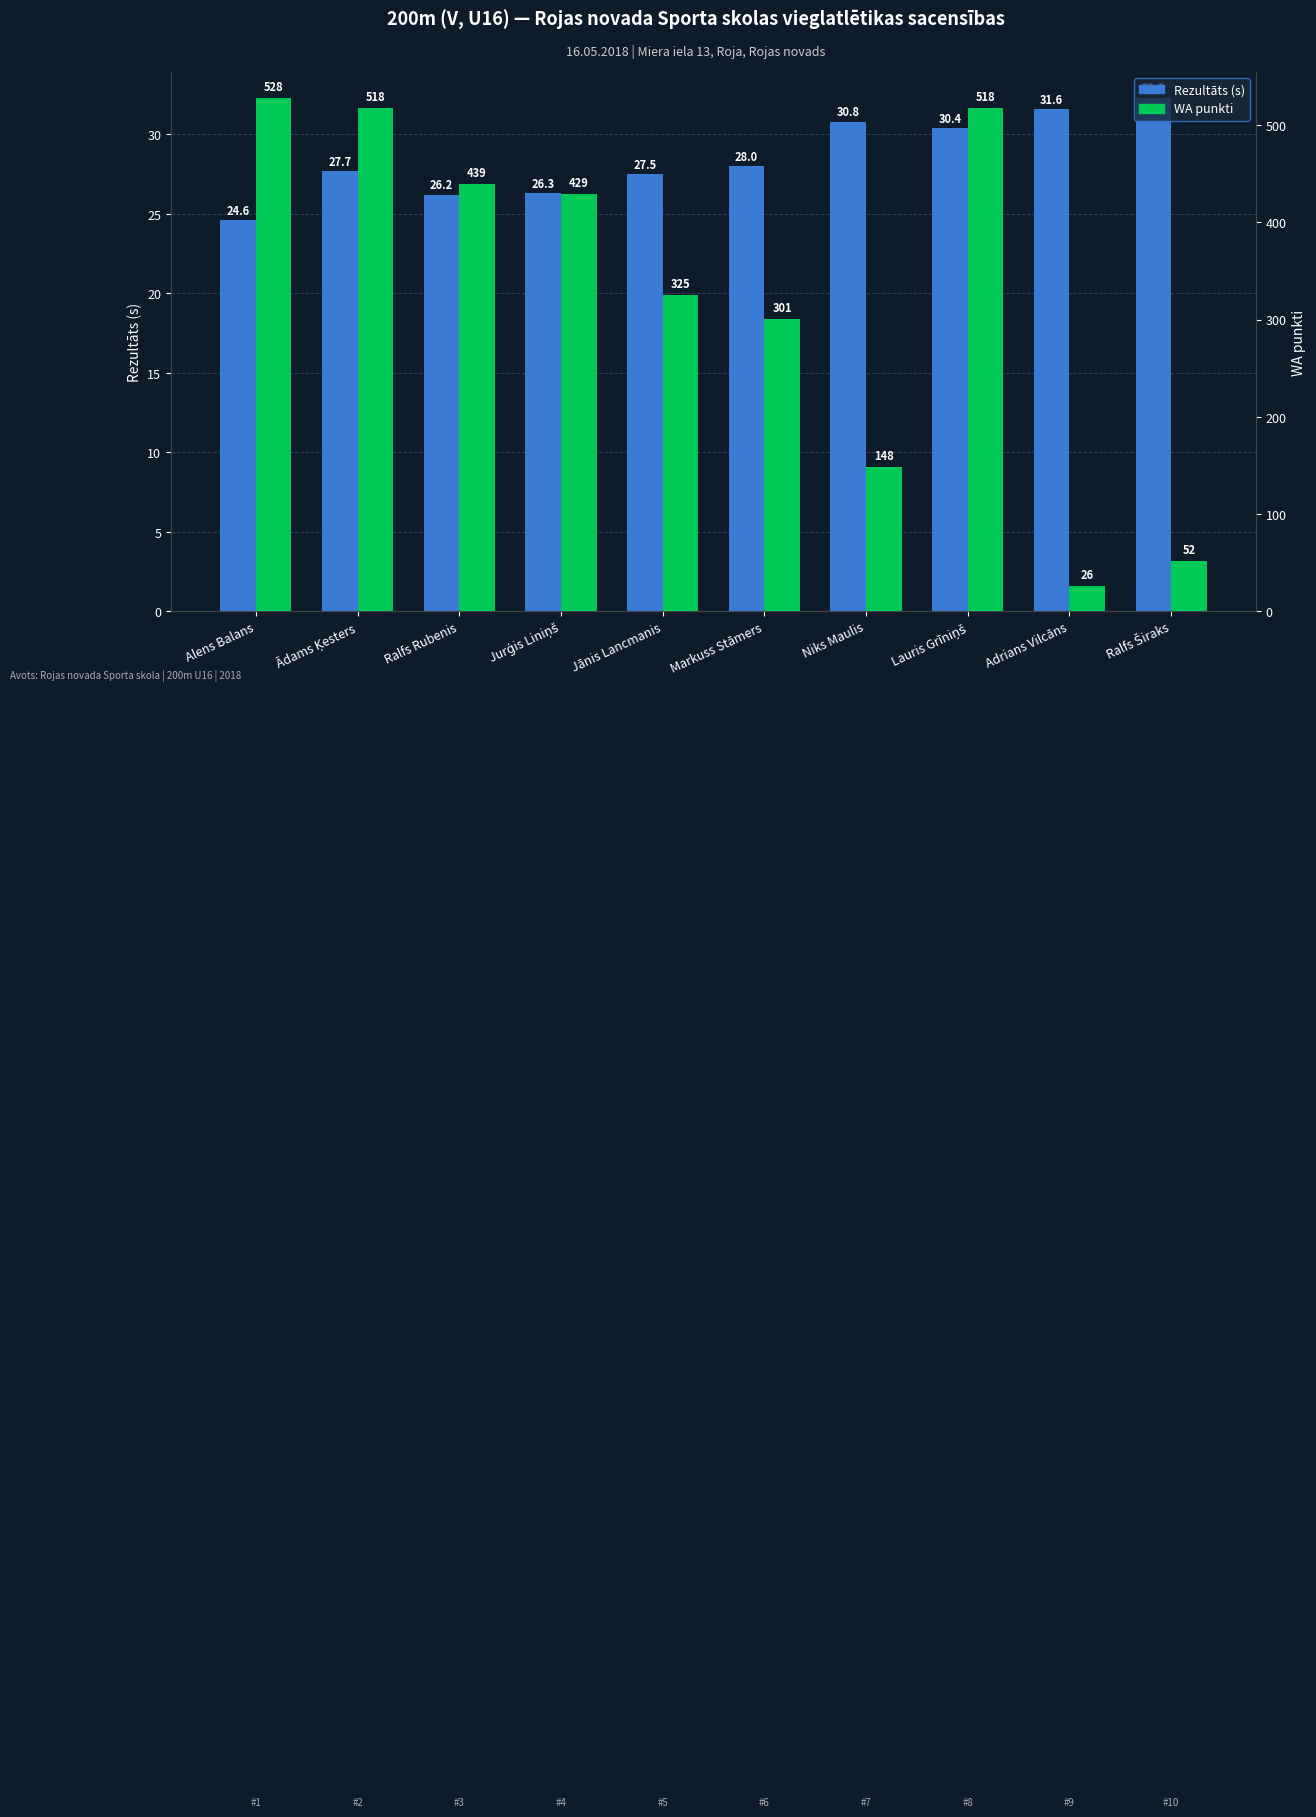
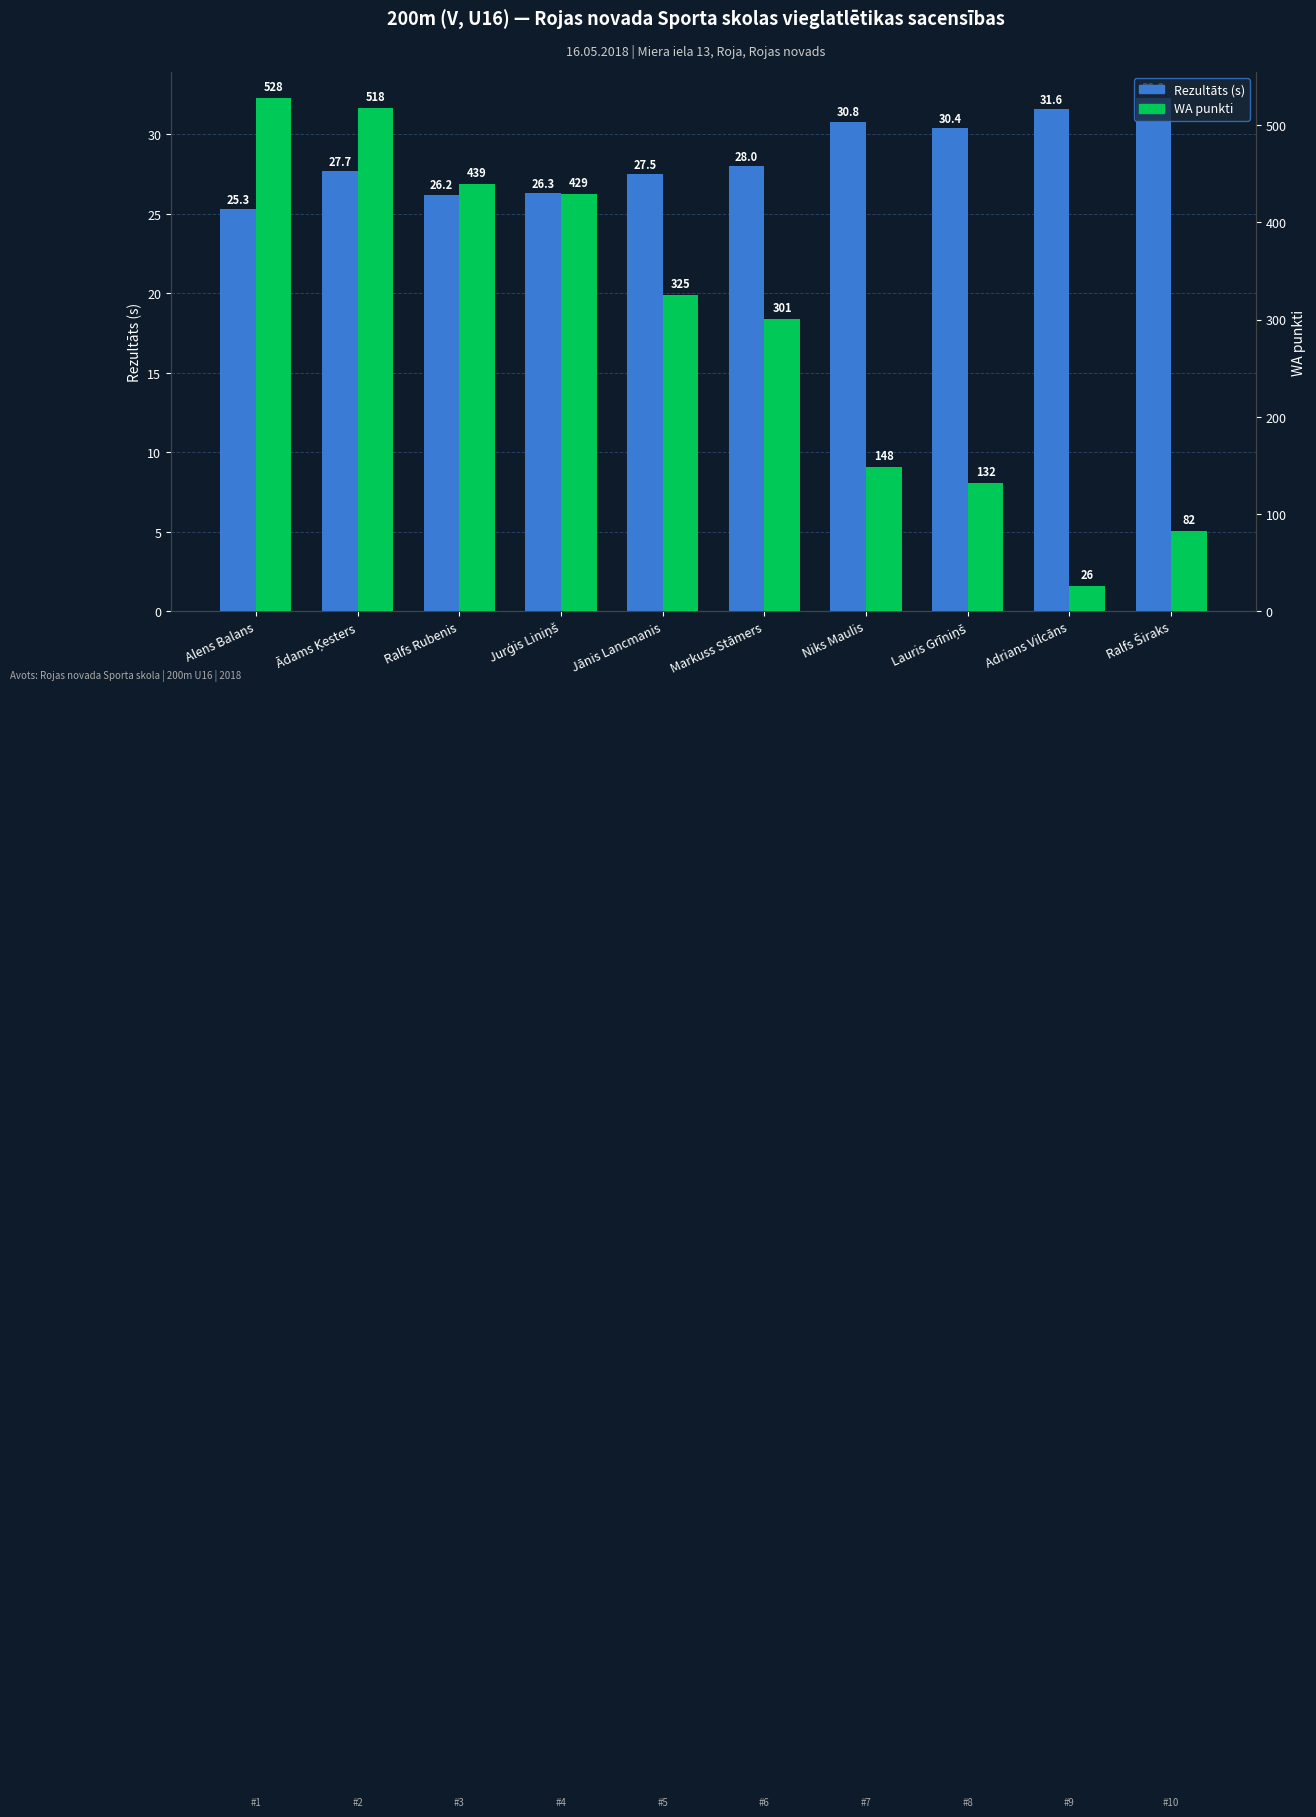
  {
    "Rezultāts (s)": {
-     "Alens Balans": 24.6,
+     "Alens Balans": 25.3,
      "Ādams Ķesters": 27.7,
      "Ralfs Rubenis": 26.2,
      "Jurģis Liniņš": 26.3,
      "Jānis Lancmanis": 27.5,
      "Markuss Stāmers": 28.0,
      "Niks Maulis": 30.8,
      "Lauris Grīniņš": 30.4,
      "Adrians Vilcāns": 31.6
    },
    "WA punkti": {
      "Alens Balans": 528,
      "Ādams Ķesters": 518,
      "Ralfs Rubenis": 439,
      "Jurģis Liniņš": 429,
      "Jānis Lancmanis": 325,
      "Markuss Stāmers": 301,
      "Niks Maulis": 148,
-     "Lauris Grīniņš": 518,
+     "Lauris Grīniņš": 132,
      "Adrians Vilcāns": 26,
-     "Ralfs Širaks": 52
+     "Ralfs Širaks": 82
    }
  }
